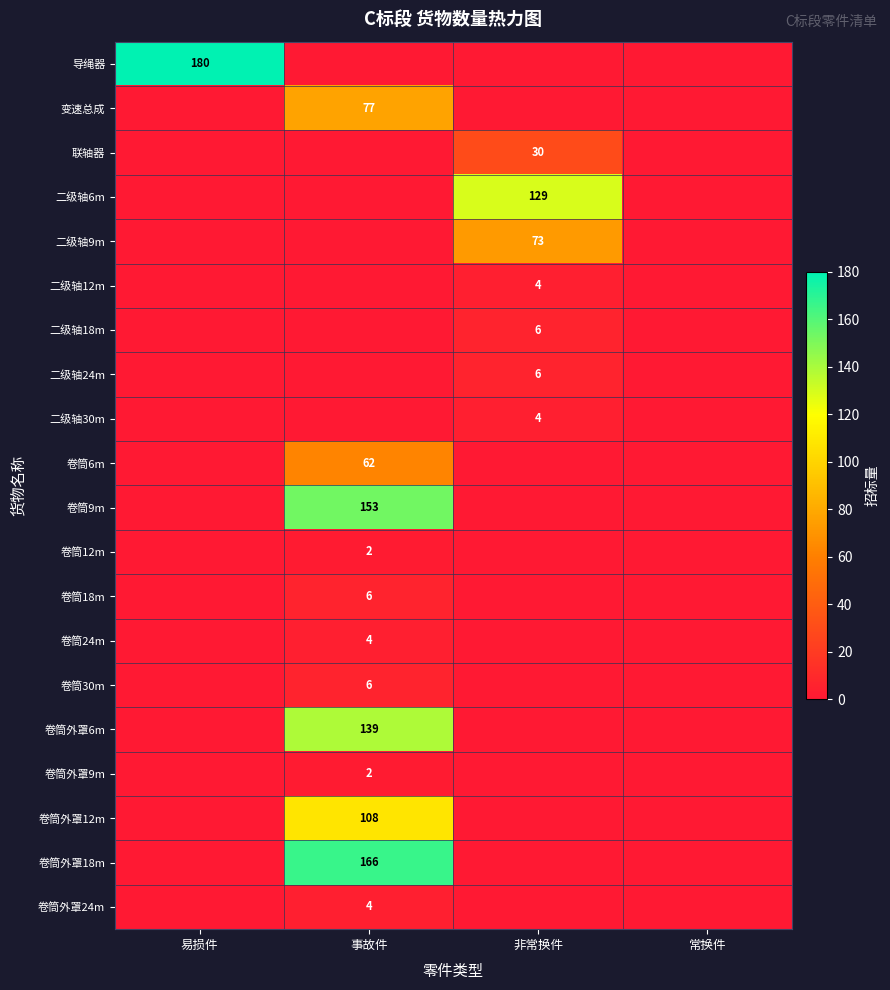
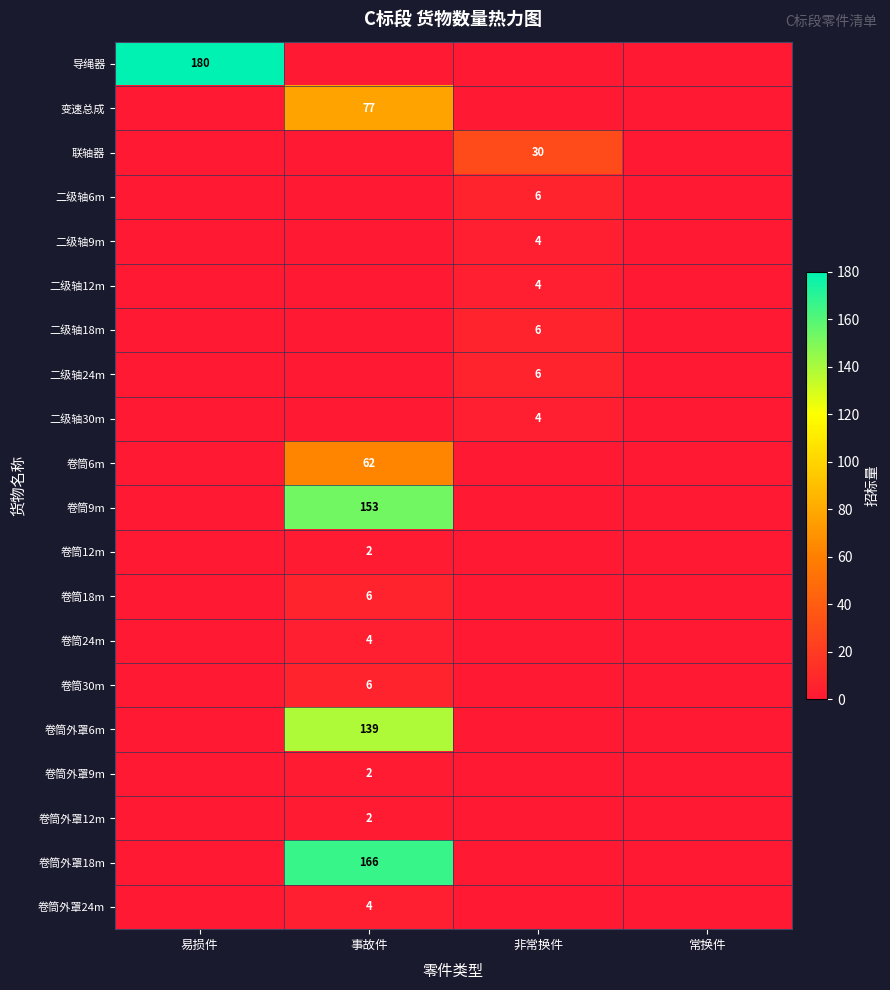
  {
    "导绳器": {
      "易损件": 180
    },
    "变速总成": {
      "事故件": 77
    },
    "联轴器": {
      "非常换件": 30
    },
    "二级轴6m": {
-     "非常换件": 129
+     "非常换件": 6
    },
    "二级轴9m": {
-     "非常换件": 73
+     "非常换件": 4
    },
    "二级轴12m": {
      "非常换件": 4
    },
    "二级轴18m": {
      "非常换件": 6
    },
    "二级轴24m": {
      "非常换件": 6
    },
    "二级轴30m": {
      "非常换件": 4
    },
    "卷筒6m": {
      "事故件": 62
    },
    "卷筒9m": {
      "事故件": 153
    },
    "卷筒12m": {
      "事故件": 2
    },
    "卷筒18m": {
      "事故件": 6
    },
    "卷筒24m": {
      "事故件": 4
    },
    "卷筒30m": {
      "事故件": 6
    },
    "卷筒外罩6m": {
      "事故件": 139
    },
    "卷筒外罩9m": {
      "事故件": 2
    },
    "卷筒外罩12m": {
-     "事故件": 108
+     "事故件": 2
    },
    "卷筒外罩18m": {
      "事故件": 166
    },
    "卷筒外罩24m": {
      "事故件": 4
    }
  }
